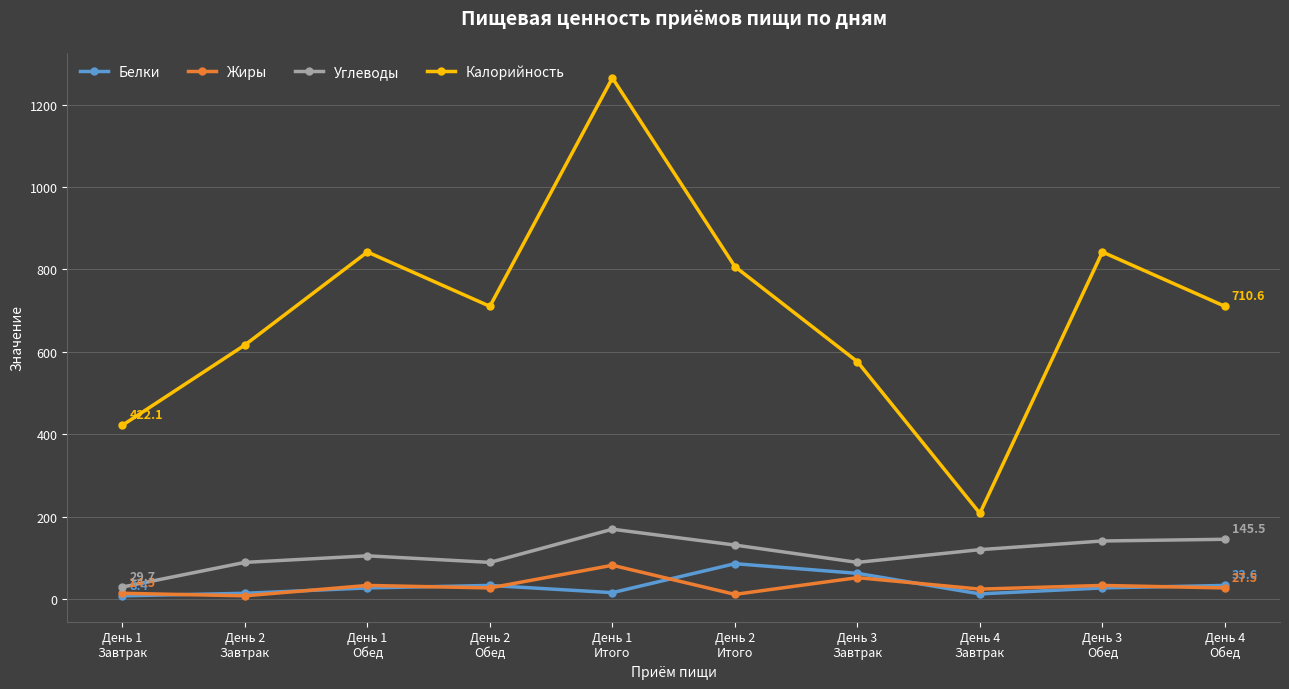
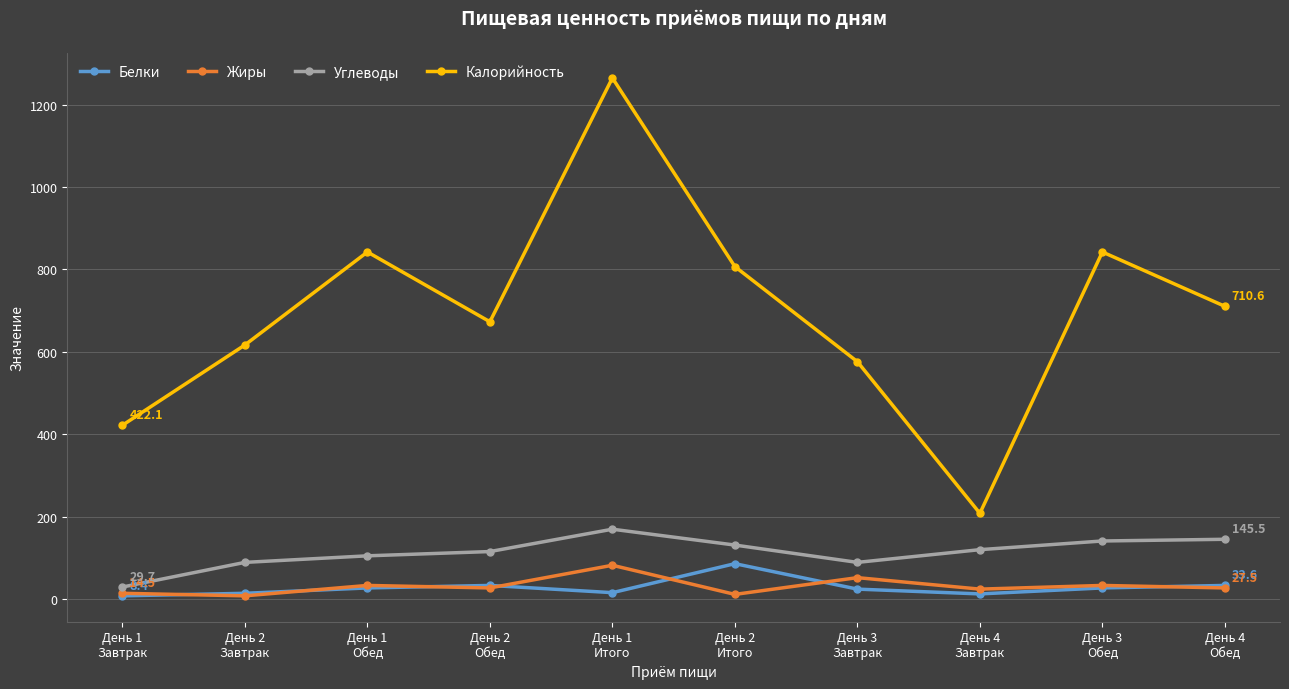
  {
    "Белки": {
      "День 1 Итого": 20,
      "День 2 Итого": 90,
-     "День 3 Завтрак": 60,
+     "День 3 Завтрак": 20,
      "День 4 Завтрак": 10
    },
    "Жиры": {
      "День 1 Итого": 80,
      "День 2 Итого": 10,
      "День 3 Завтрак": 50,
      "День 4 Завтрак": 20
    },
    "Углеводы": {
      "День 2 Завтрак": 90,
      "День 1 Обед": 110,
-     "День 2 Обед": 90,
+     "День 2 Обед": 120,
      "День 1 Итого": 170,
      "День 2 Итого": 130,
      "День 3 Завтрак": 90,
      "День 4 Завтрак": 120,
      "День 3 Обед": 140
    },
    "Калорийность": {
      "День 2 Завтрак": 620,
      "День 1 Обед": 840,
-     "День 2 Обед": 710,
+     "День 2 Обед": 670,
      "День 1 Итого": 1260,
      "День 2 Итого": 810,
      "День 3 Завтрак": 580,
      "День 4 Завтрак": 210,
      "День 3 Обед": 840
    }
  }
